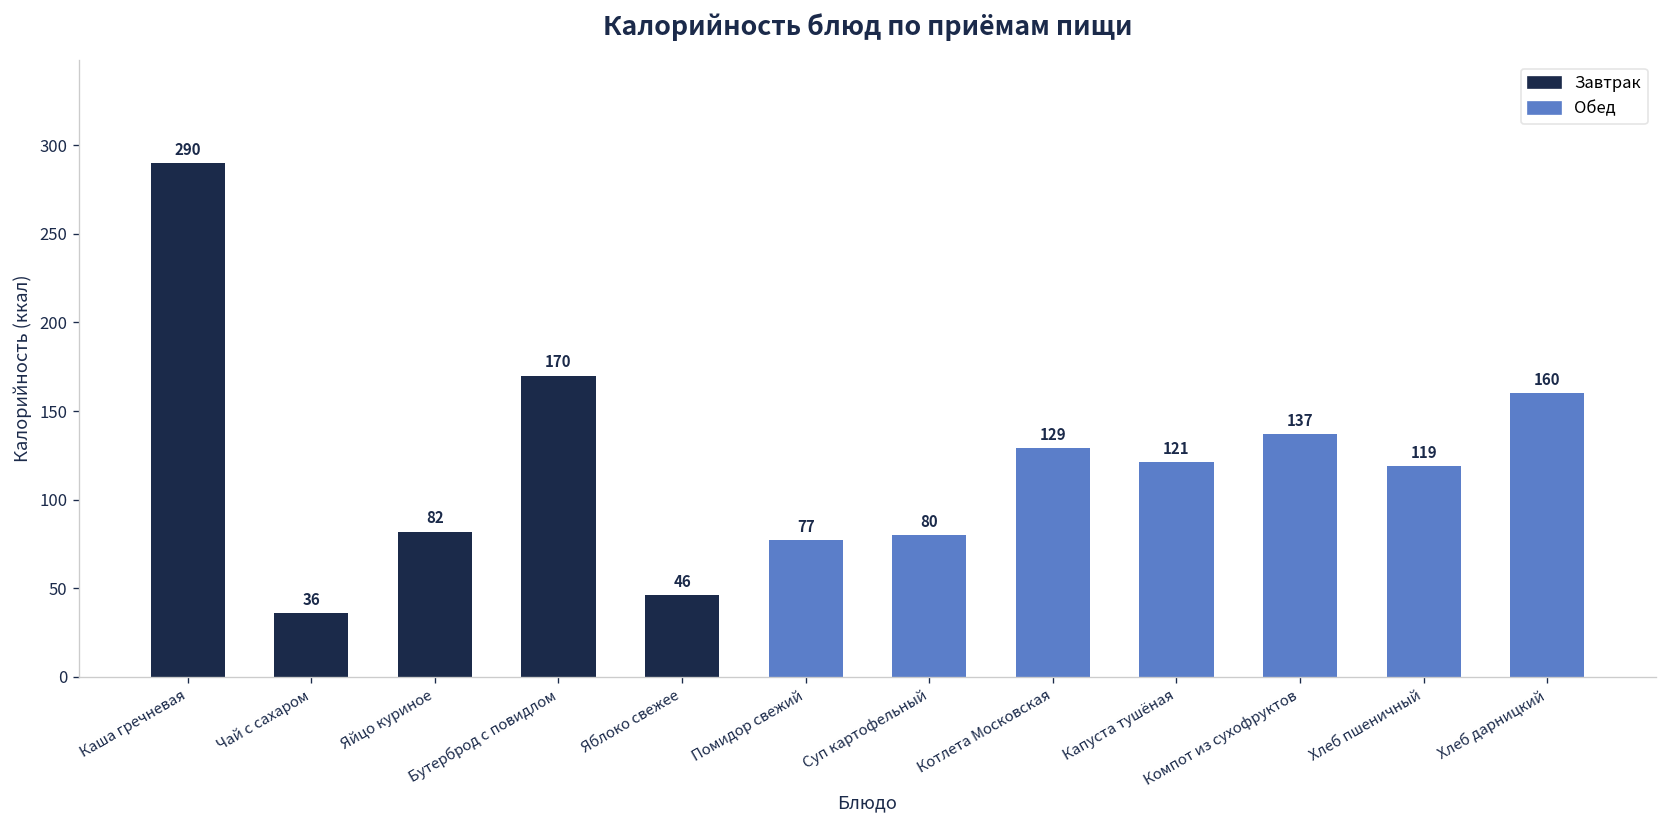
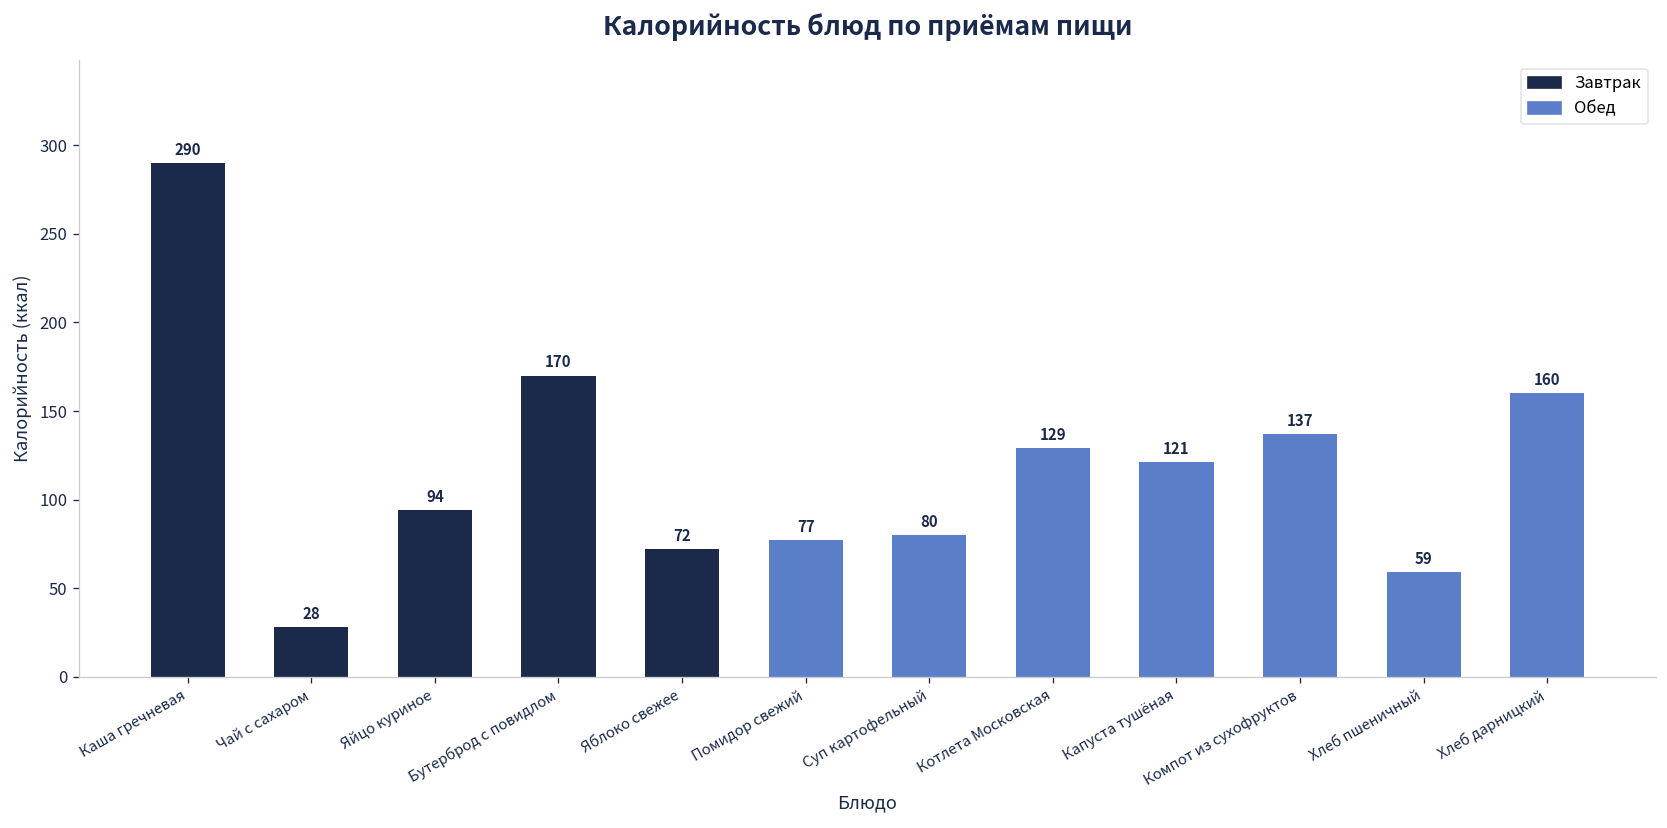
  {
    "Каша гречневая": 290,
-   "Чай с сахаром": 36,
-   "Яйцо куриное": 82,
+   "Чай с сахаром": 28,
+   "Яйцо куриное": 94,
    "Бутерброд с повидлом": 170,
-   "Яблоко свежее": 46,
+   "Яблоко свежее": 72,
    "Помидор свежий": 77,
    "Суп картофельный": 80,
    "Котлета Московская": 129,
    "Капуста тушёная": 121,
    "Компот из сухофруктов": 137,
-   "Хлеб пшеничный": 119,
+   "Хлеб пшеничный": 59,
    "Хлеб дарницкий": 160
  }
